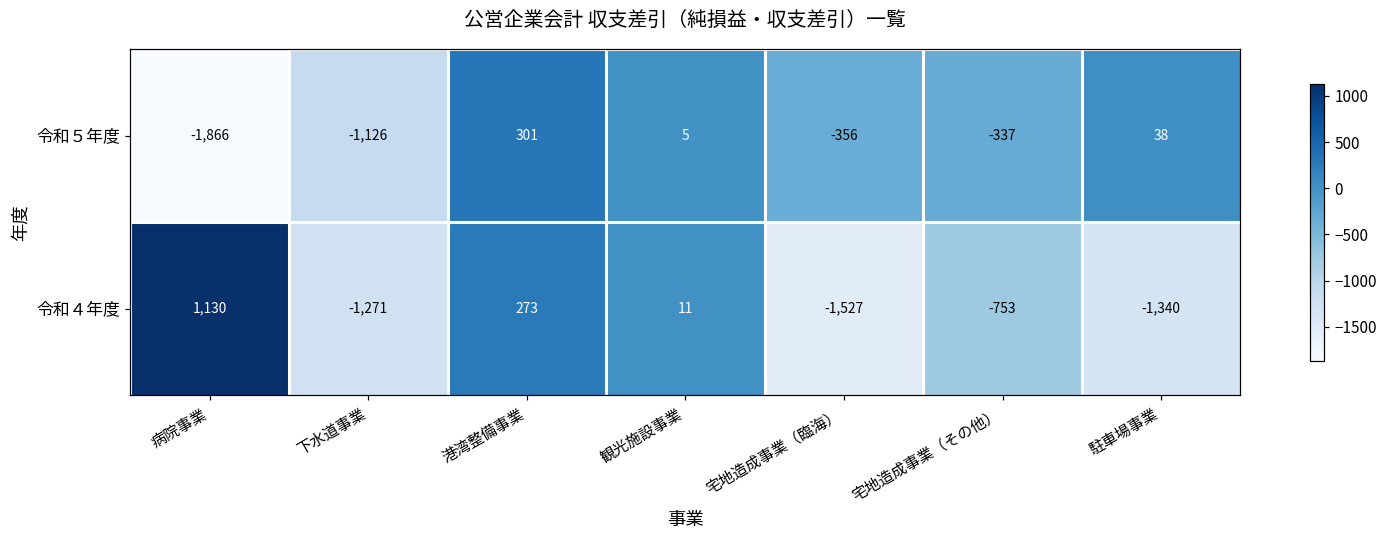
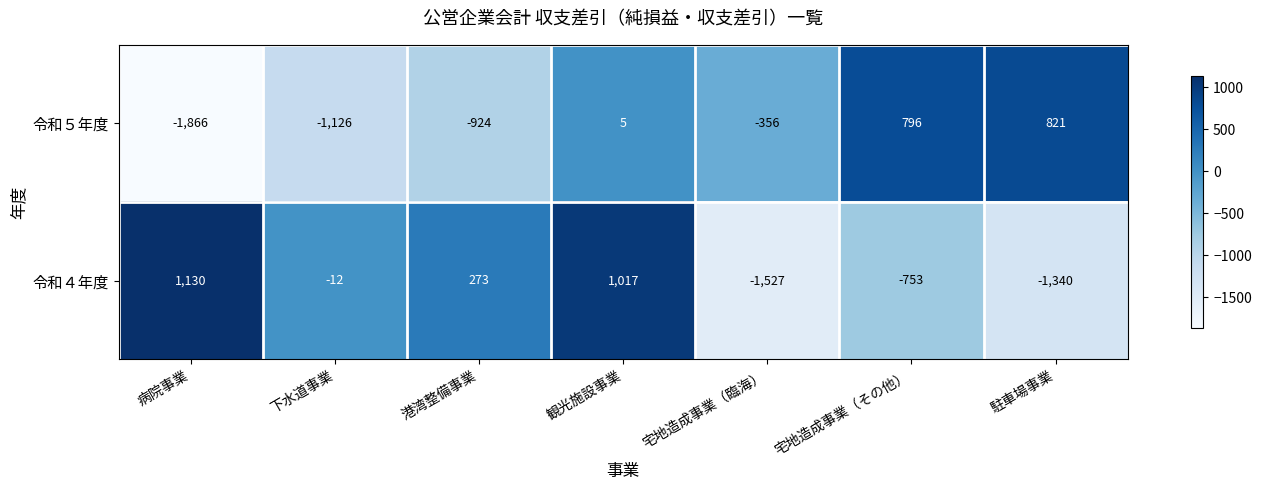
  {
    "令和５年度": {
      "病院事業": "-1,866",
      "下水道事業": "-1,126",
-     "港湾整備事業": "301",
+     "港湾整備事業": "-924",
      "観光施設事業": "5",
      "宅地造成事業（臨海）": "-356",
-     "宅地造成事業（その他）": "-337",
-     "駐車場事業": "38"
+     "宅地造成事業（その他）": "796",
+     "駐車場事業": "821"
    },
    "令和４年度": {
      "病院事業": "1,130",
-     "下水道事業": "-1,271",
+     "下水道事業": "-12",
      "港湾整備事業": "273",
-     "観光施設事業": "11",
+     "観光施設事業": "1,017",
      "宅地造成事業（臨海）": "-1,527",
      "宅地造成事業（その他）": "-753",
      "駐車場事業": "-1,340"
    }
  }
